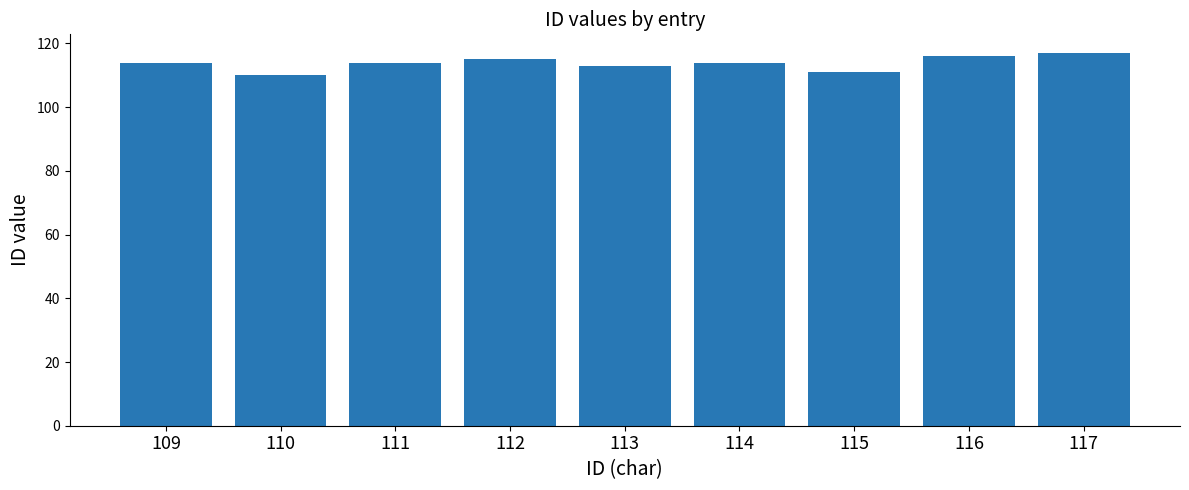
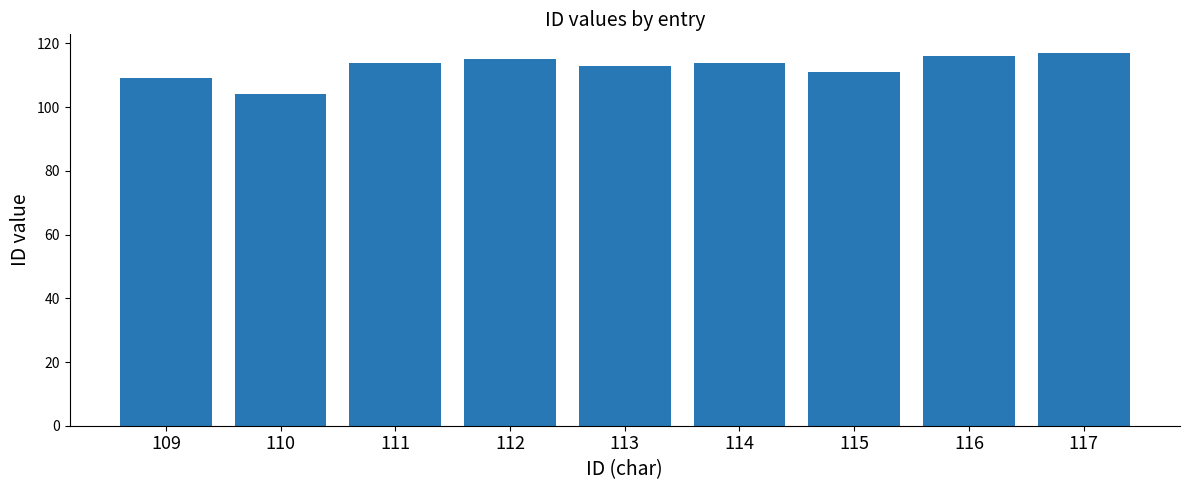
  {
-   "109": 114,
-   "110": 110,
+   "109": 109,
+   "110": 104,
    "111": 114,
    "112": 115,
    "113": 113,
    "114": 114,
    "115": 111,
    "116": 116,
    "117": 117
  }
